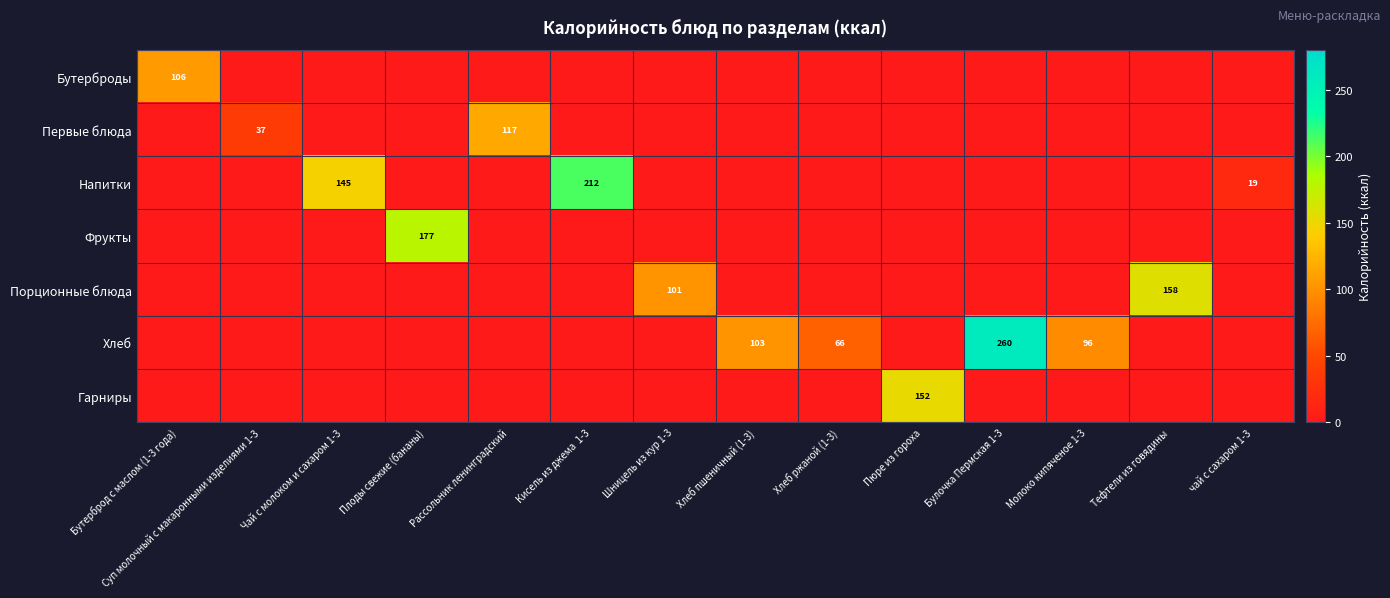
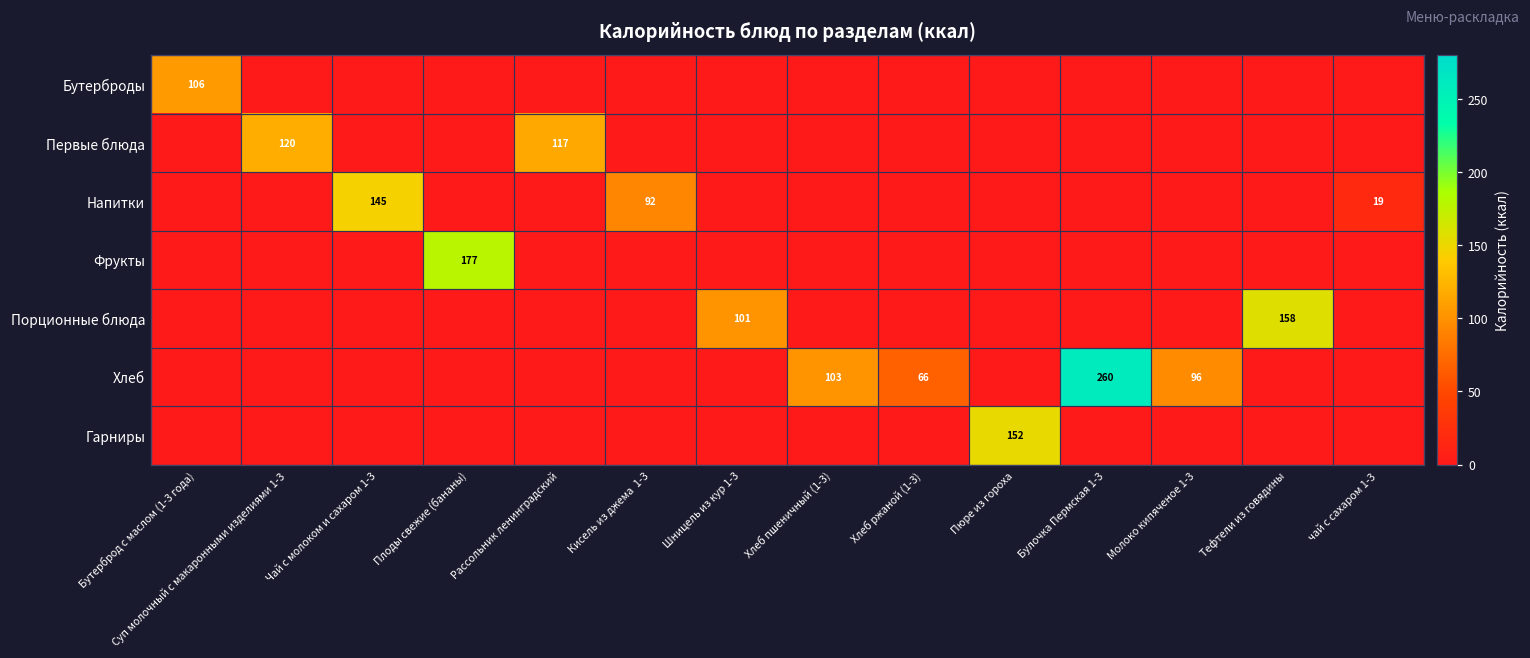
  {
    "Бутерброды": {
      "Бутерброд с маслом (1-3 года)": 106
    },
    "Первые блюда": {
-     "Суп молочный с макаронными изделиями 1-3": 37,
+     "Суп молочный с макаронными изделиями 1-3": 120,
      "Рассольник ленинградский": 117
    },
    "Напитки": {
      "Чай с молоком и сахаром 1-3": 145,
-     "Кисель из джема 1-3": 212,
+     "Кисель из джема 1-3": 92,
      "чай с сахаром 1-3": 19
    },
    "Фрукты": {
      "Плоды свежие (бананы)": 177
    },
    "Порционные блюда": {
      "Шницель из кур 1-3": 101,
      "Тефтели из говядины": 158
    },
    "Хлеб": {
      "Хлеб пшеничный (1-3)": 103,
      "Хлеб ржаной (1-3)": 66,
      "Булочка Пермская 1-3": 260,
      "Молоко кипяченое 1-3": 96
    },
    "Гарниры": {
      "Пюре из гороха": 152
    }
  }
